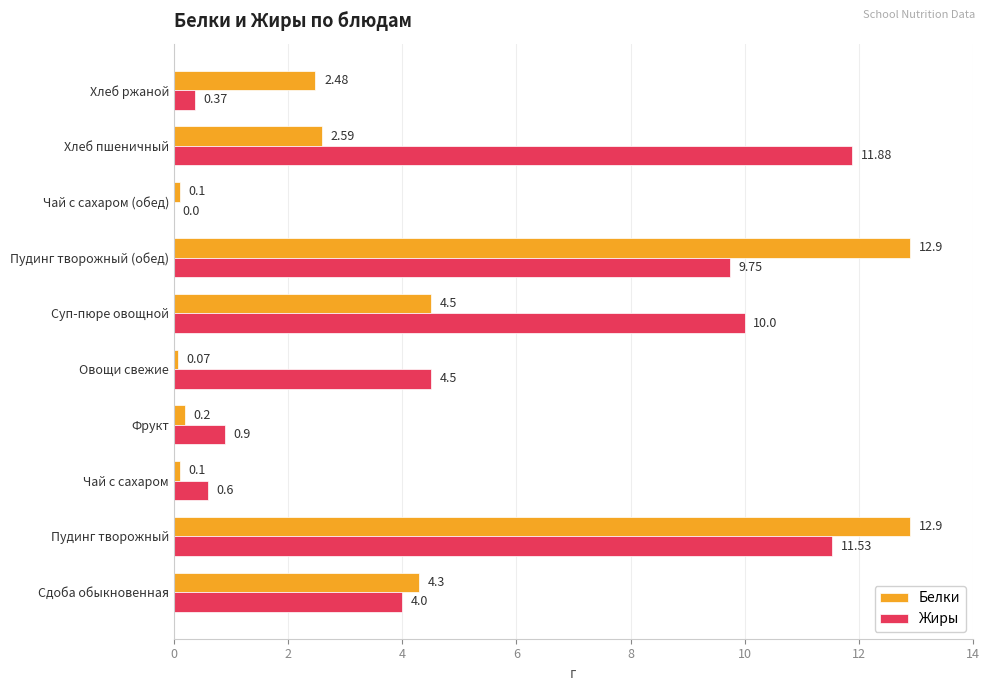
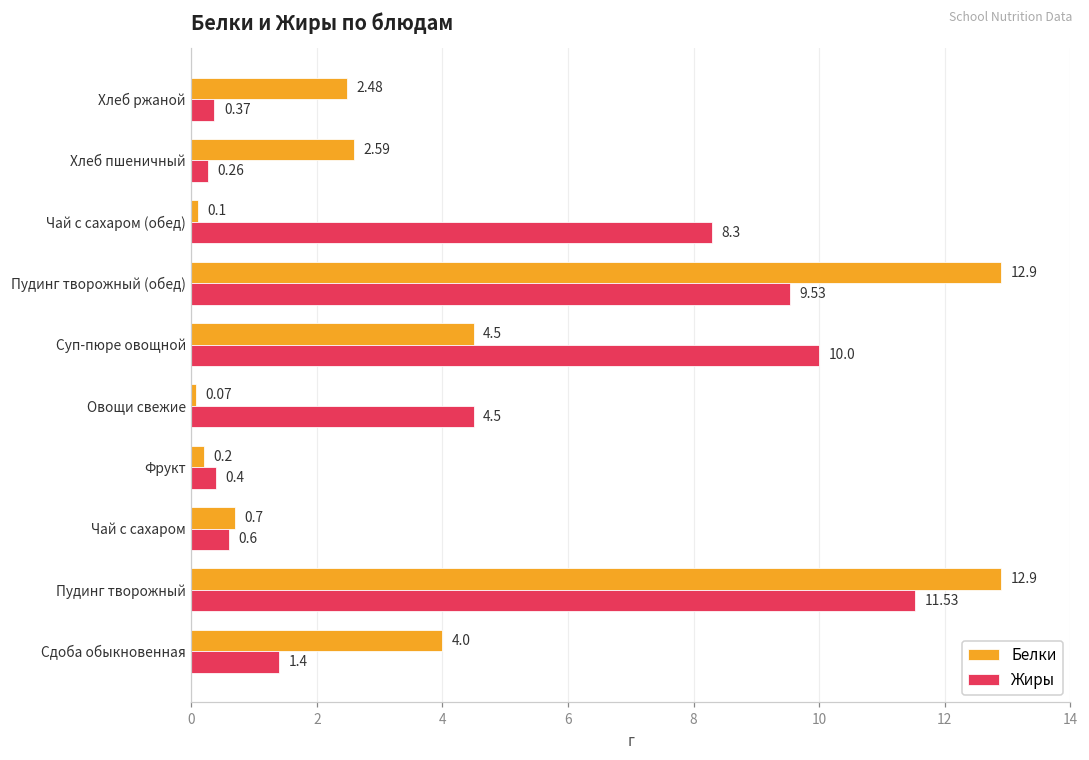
  {
    "Белки": {
      "Хлеб ржаной": 2.48,
      "Хлеб пшеничный": 2.59,
      "Чай с сахаром (обед)": 0.1,
      "Пудинг творожный (обед)": 12.9,
      "Суп-пюре овощной": 4.5,
      "Овощи свежие": 0.07,
      "Фрукт": 0.2,
-     "Чай с сахаром": 0.1,
+     "Чай с сахаром": 0.7,
      "Пудинг творожный": 12.9,
-     "Сдоба обыкновенная": 4.3
+     "Сдоба обыкновенная": 4.0
    },
    "Жиры": {
      "Хлеб ржаной": 0.37,
-     "Хлеб пшеничный": 11.88,
-     "Чай с сахаром (обед)": 0.0,
-     "Пудинг творожный (обед)": 9.75,
+     "Хлеб пшеничный": 0.26,
+     "Чай с сахаром (обед)": 8.3,
+     "Пудинг творожный (обед)": 9.53,
      "Суп-пюре овощной": 10.0,
      "Овощи свежие": 4.5,
-     "Фрукт": 0.9,
+     "Фрукт": 0.4,
      "Чай с сахаром": 0.6,
      "Пудинг творожный": 11.53,
-     "Сдоба обыкновенная": 4.0
+     "Сдоба обыкновенная": 1.4
    }
  }
